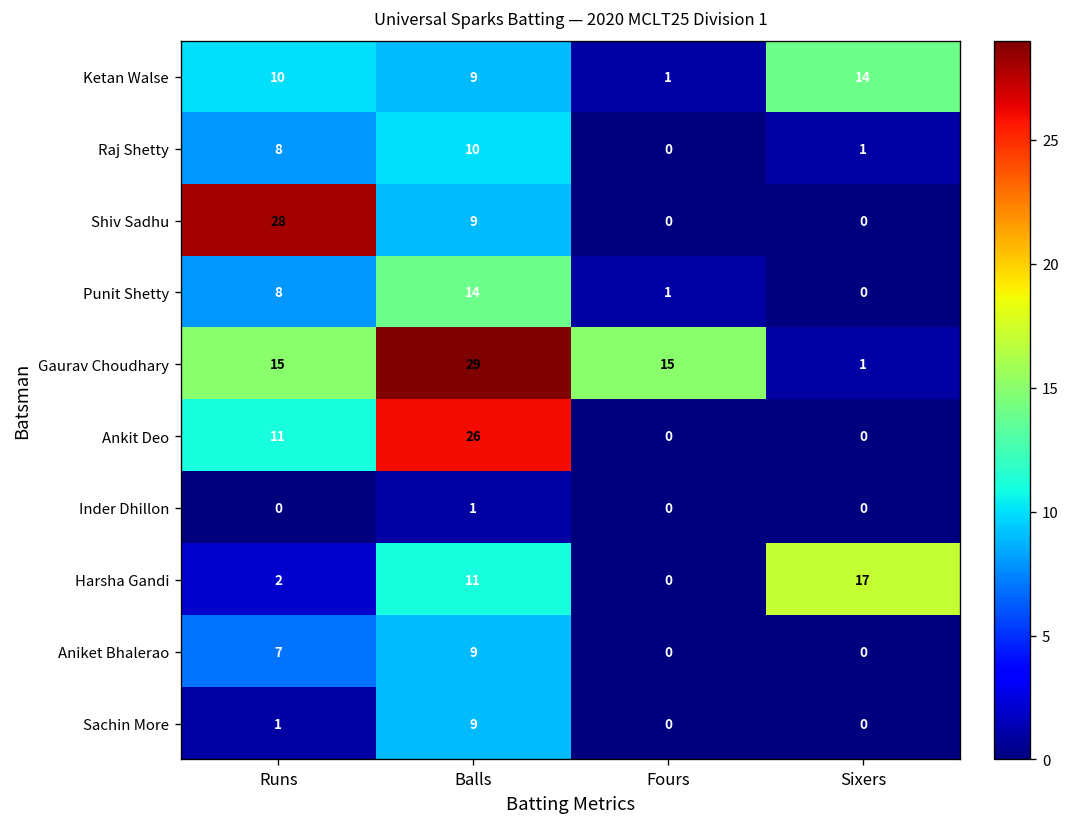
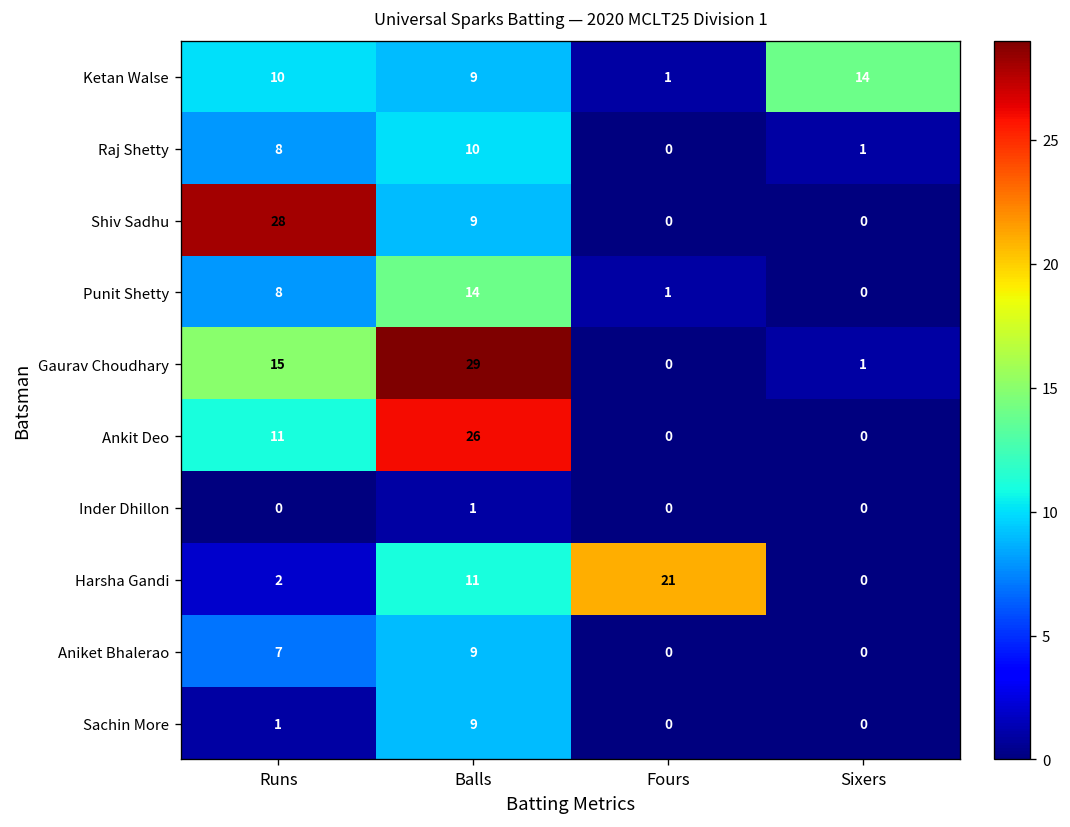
  {
    "Ketan Walse": {
      "Runs": 10,
      "Balls": 9,
      "Fours": 1,
      "Sixers": 14
    },
    "Raj Shetty": {
      "Runs": 8,
      "Balls": 10,
      "Fours": 0,
      "Sixers": 1
    },
    "Shiv Sadhu": {
      "Runs": 28,
      "Balls": 9,
      "Fours": 0,
      "Sixers": 0
    },
    "Punit Shetty": {
      "Runs": 8,
      "Balls": 14,
      "Fours": 1,
      "Sixers": 0
    },
    "Gaurav Choudhary": {
      "Runs": 15,
      "Balls": 29,
-     "Fours": 15,
+     "Fours": 0,
      "Sixers": 1
    },
    "Ankit Deo": {
      "Runs": 11,
      "Balls": 26,
      "Fours": 0,
      "Sixers": 0
    },
    "Inder Dhillon": {
      "Runs": 0,
      "Balls": 1,
      "Fours": 0,
      "Sixers": 0
    },
    "Harsha Gandi": {
      "Runs": 2,
      "Balls": 11,
-     "Fours": 0,
-     "Sixers": 17
+     "Fours": 21,
+     "Sixers": 0
    },
    "Aniket Bhalerao": {
      "Runs": 7,
      "Balls": 9,
      "Fours": 0,
      "Sixers": 0
    },
    "Sachin More": {
      "Runs": 1,
      "Balls": 9,
      "Fours": 0,
      "Sixers": 0
    }
  }
